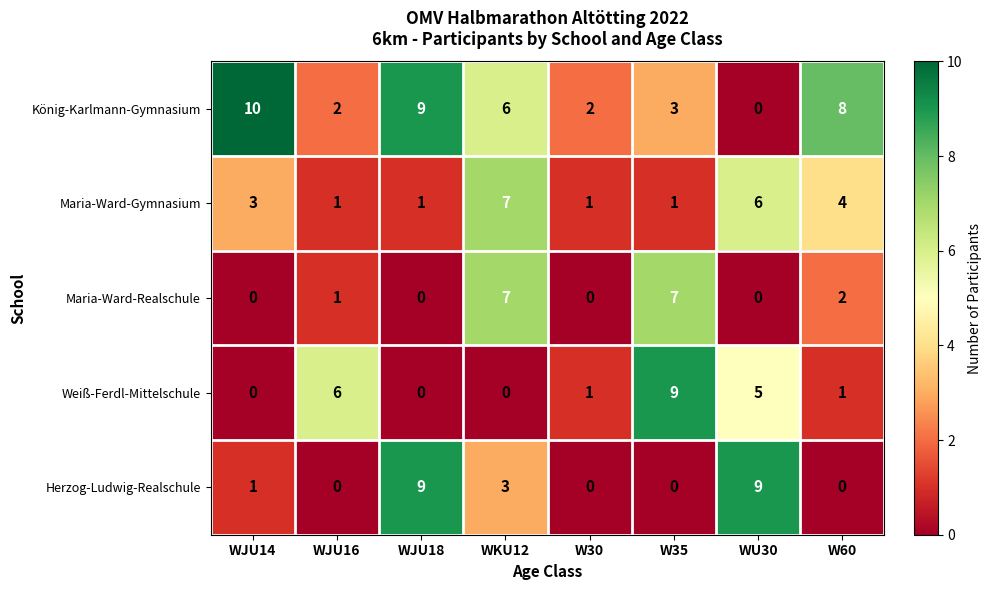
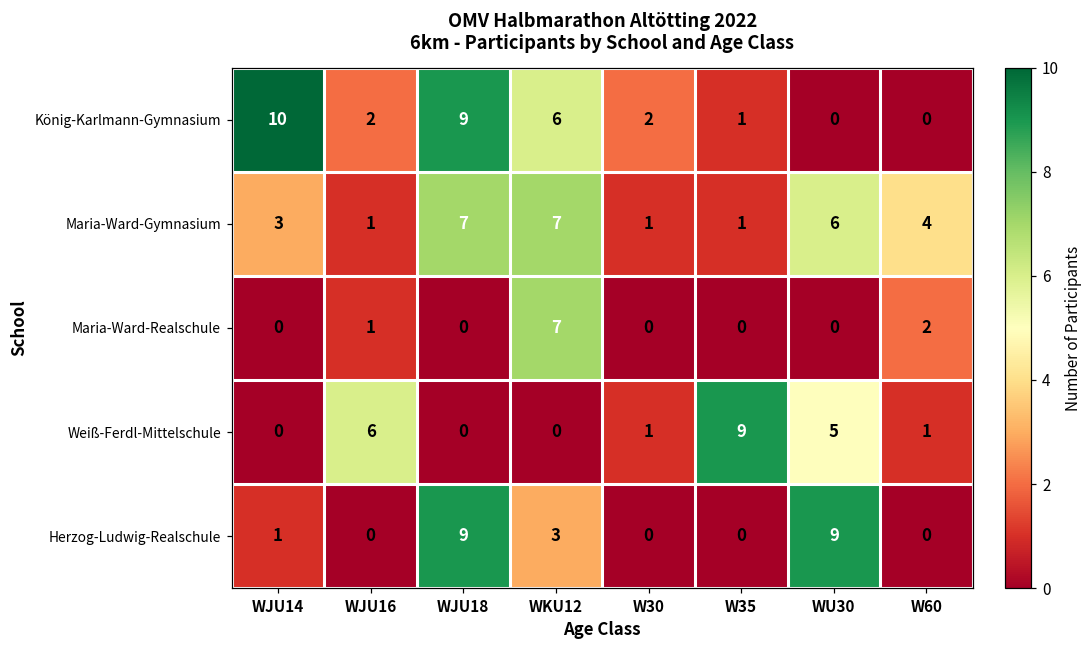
  {
    "König-Karlmann-Gymnasium": {
      "WJU14": 10,
      "WJU16": 2,
      "WJU18": 9,
      "WKU12": 6,
      "W30": 2,
-     "W35": 3,
+     "W35": 1,
      "WU30": 0,
-     "W60": 8
+     "W60": 0
    },
    "Maria-Ward-Gymnasium": {
      "WJU14": 3,
      "WJU16": 1,
-     "WJU18": 1,
+     "WJU18": 7,
      "WKU12": 7,
      "W30": 1,
      "W35": 1,
      "WU30": 6,
      "W60": 4
    },
    "Maria-Ward-Realschule": {
      "WJU14": 0,
      "WJU16": 1,
      "WJU18": 0,
      "WKU12": 7,
      "W30": 0,
-     "W35": 7,
+     "W35": 0,
      "WU30": 0,
      "W60": 2
    },
    "Weiß-Ferdl-Mittelschule": {
      "WJU14": 0,
      "WJU16": 6,
      "WJU18": 0,
      "WKU12": 0,
      "W30": 1,
      "W35": 9,
      "WU30": 5,
      "W60": 1
    },
    "Herzog-Ludwig-Realschule": {
      "WJU14": 1,
      "WJU16": 0,
      "WJU18": 9,
      "WKU12": 3,
      "W30": 0,
      "W35": 0,
      "WU30": 9,
      "W60": 0
    }
  }
